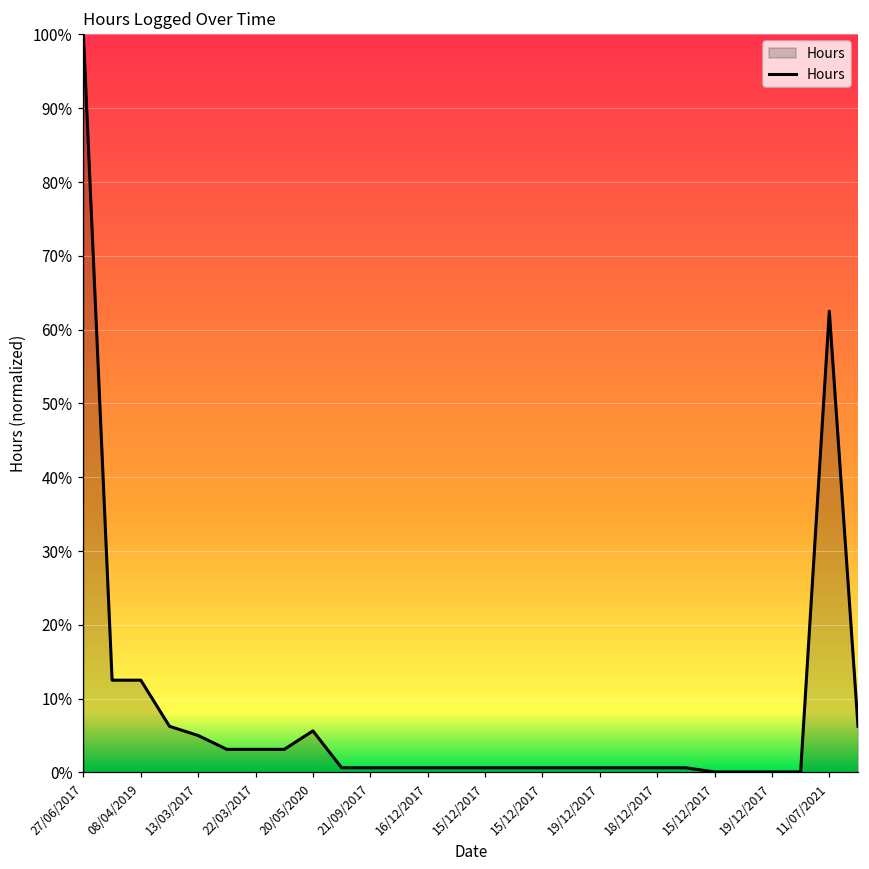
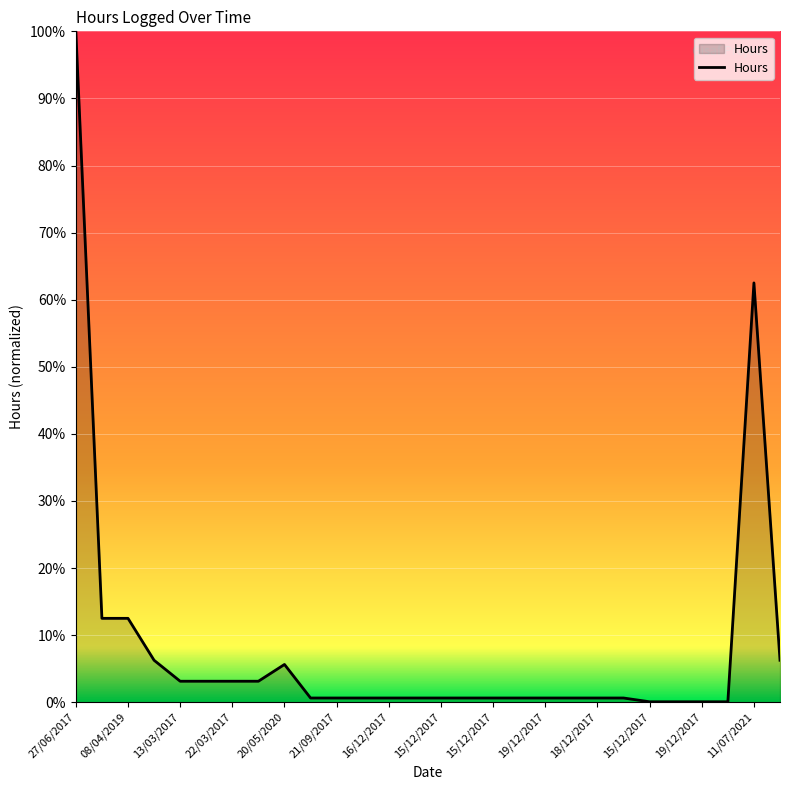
  {
    "27/06/2017": "100%",
-   "13/03/2017": "5%",
+   "13/03/2017": "3%",
    "20/05/2020": "6%",
    "11/07/2021": "63%"
  }
